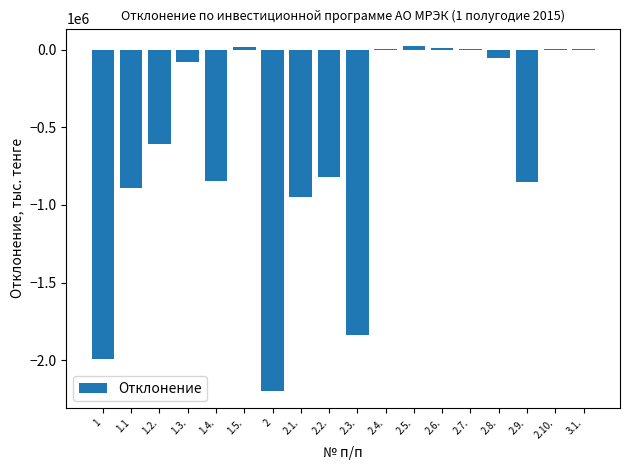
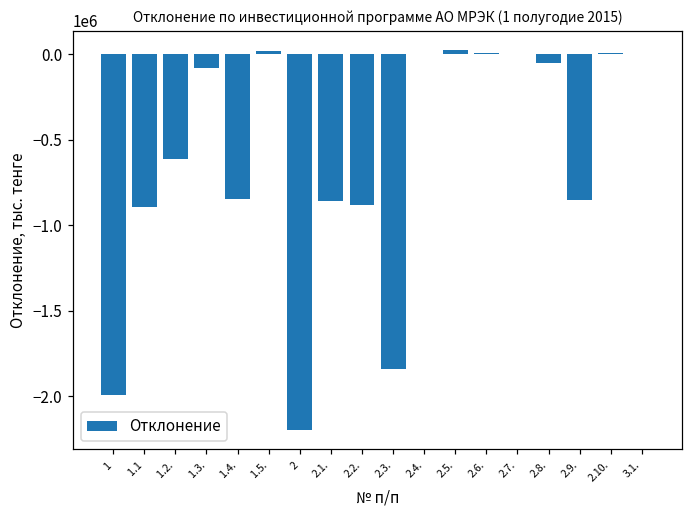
  {
    "1": -1990000,
    "1.1": -890000,
    "1.2.": -610000,
    "1.3.": -80000,
    "1.4.": -850000,
    "1.5.": 20000,
    "2": -2200000,
-   "2.1.": -950000,
-   "2.2.": -820000,
+   "2.1.": -860000,
+   "2.2.": -880000,
    "2.3.": -1840000,
    "2.5.": 20000,
    "2.8.": -50000,
    "2.9.": -850000
  }
